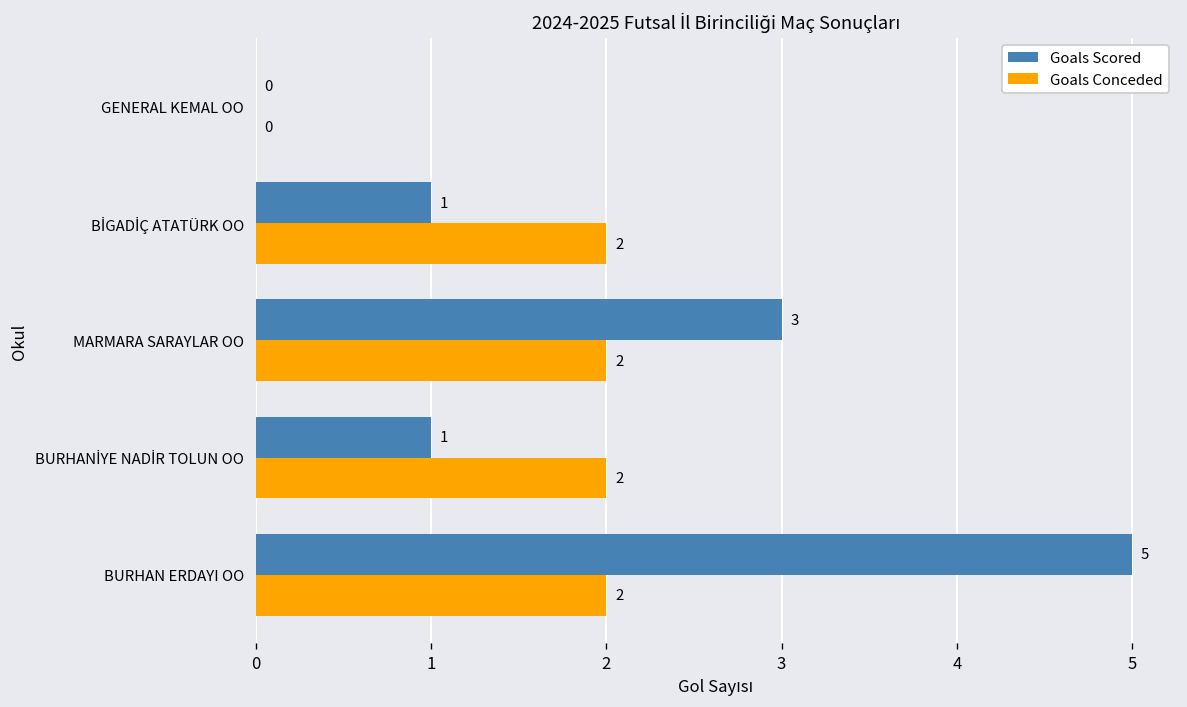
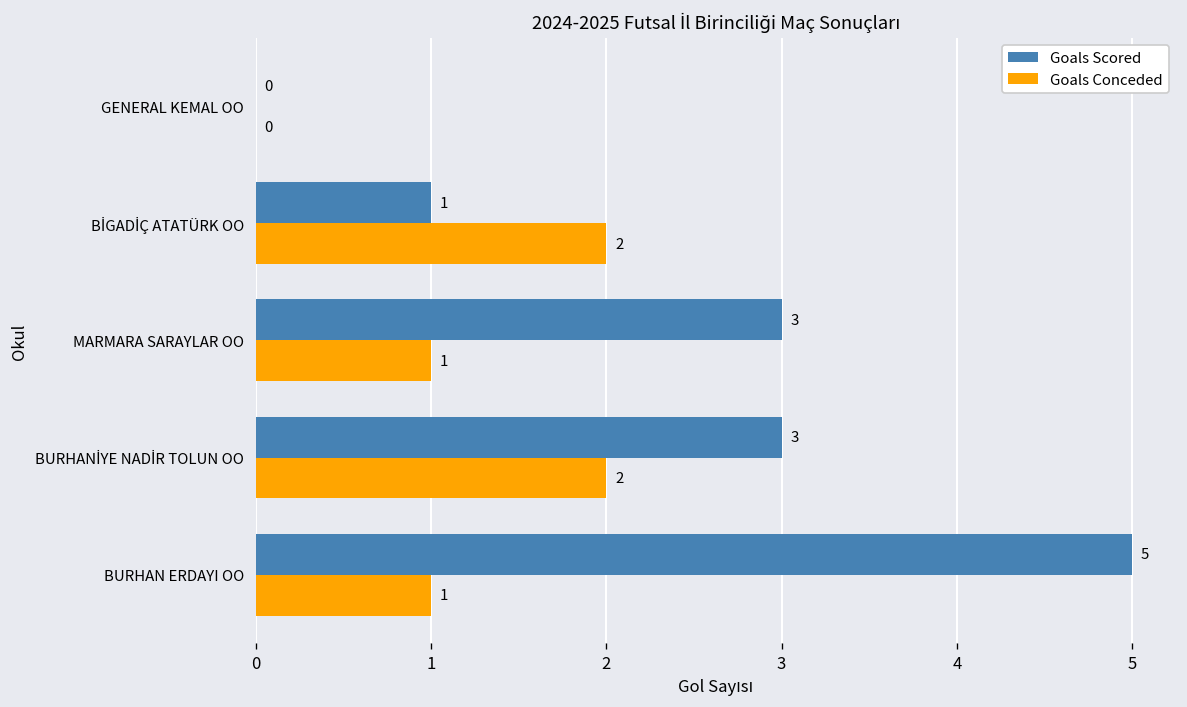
  {
    "Goals Scored": {
      "GENERAL KEMAL OO": 0,
      "BİGADİÇ ATATÜRK OO": 1,
      "MARMARA SARAYLAR OO": 3,
-     "BURHANİYE NADİR TOLUN OO": 1,
+     "BURHANİYE NADİR TOLUN OO": 3,
      "BURHAN ERDAYI OO": 5
    },
    "Goals Conceded": {
      "GENERAL KEMAL OO": 0,
      "BİGADİÇ ATATÜRK OO": 2,
-     "MARMARA SARAYLAR OO": 2,
+     "MARMARA SARAYLAR OO": 1,
      "BURHANİYE NADİR TOLUN OO": 2,
-     "BURHAN ERDAYI OO": 2
+     "BURHAN ERDAYI OO": 1
    }
  }
